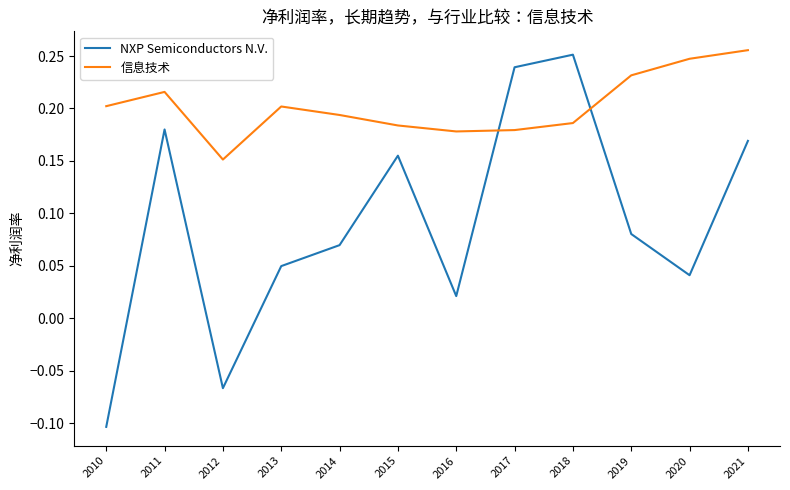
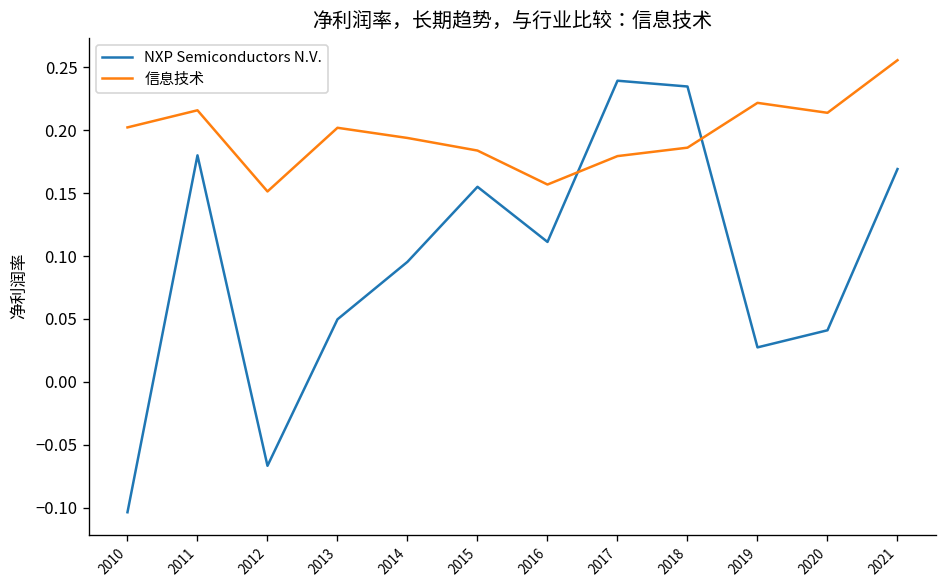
  {
    "NXP Semiconductors N.V.": {
      "2010": -0.104,
      "2011": 0.180,
      "2012": -0.067,
      "2013": 0.050,
-     "2014": 0.070,
+     "2014": 0.095,
      "2015": 0.155,
-     "2016": 0.021,
+     "2016": 0.111,
      "2017": 0.239,
-     "2018": 0.251,
-     "2019": 0.080,
+     "2018": 0.235,
+     "2019": 0.027,
      "2020": 0.041,
      "2021": 0.169
    },
    "信息技术": {
      "2010": 0.202,
      "2011": 0.216,
      "2012": 0.151,
      "2013": 0.202,
      "2014": 0.194,
      "2015": 0.184,
-     "2016": 0.178,
+     "2016": 0.157,
      "2017": 0.179,
      "2018": 0.186,
-     "2019": 0.232,
-     "2020": 0.247,
+     "2019": 0.222,
+     "2020": 0.214,
      "2021": 0.256
    }
  }
